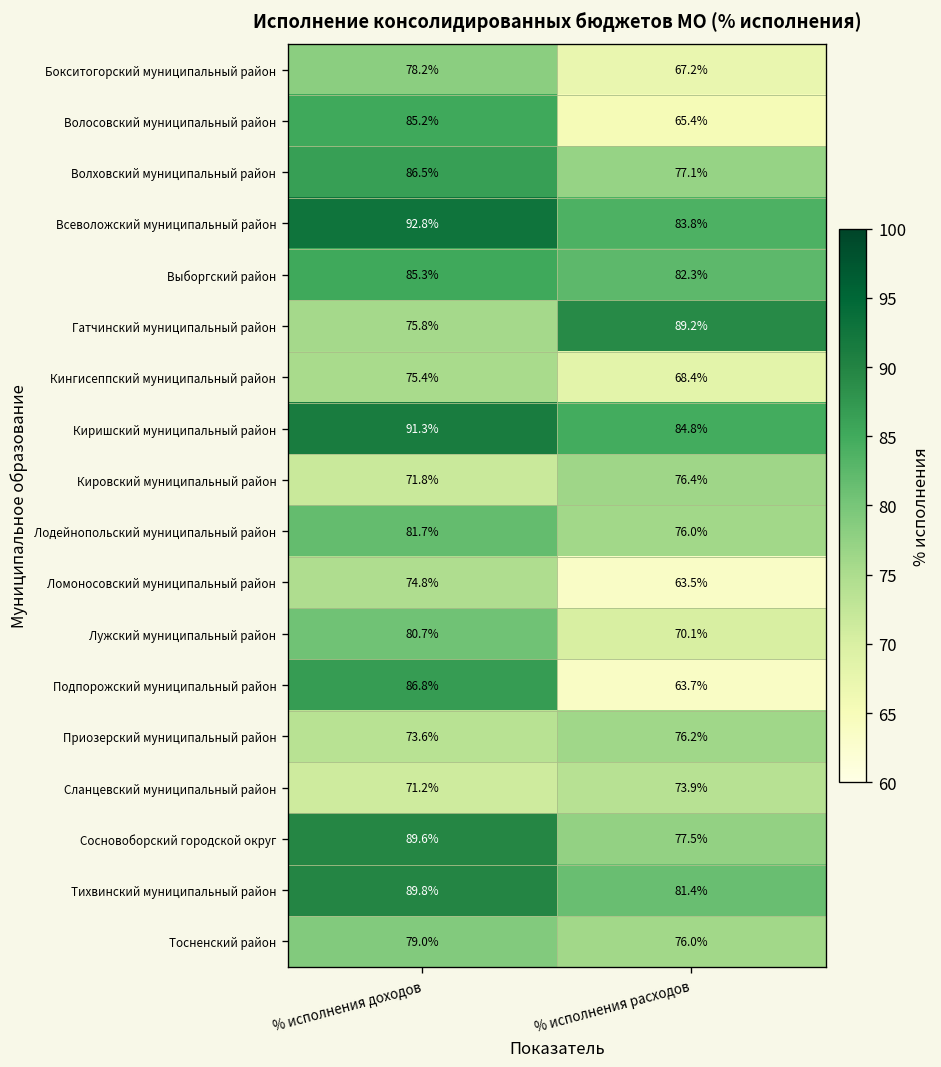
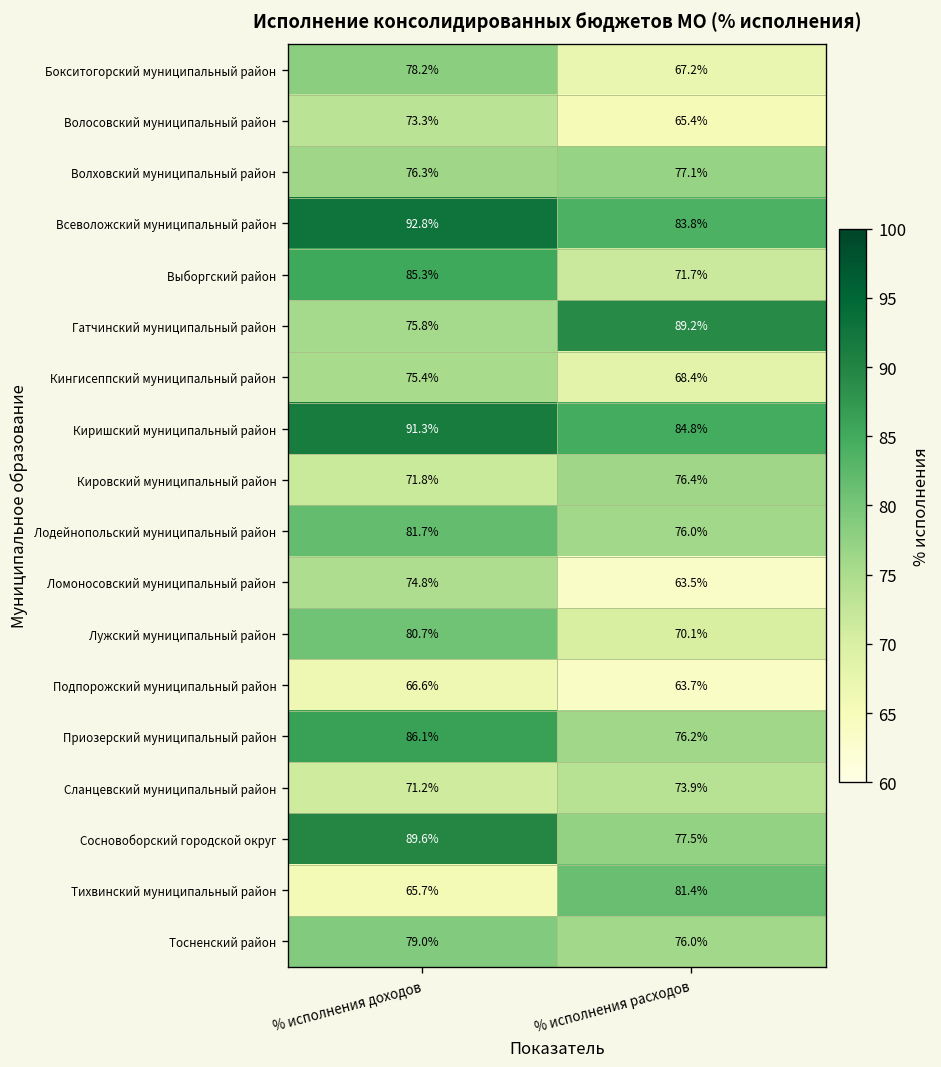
  {
    "Бокситогорский муниципальный район": {
      "% исполнения доходов": "78.2%",
      "% исполнения расходов": "67.2%"
    },
    "Волосовский муниципальный район": {
-     "% исполнения доходов": "85.2%",
+     "% исполнения доходов": "73.3%",
      "% исполнения расходов": "65.4%"
    },
    "Волховский муниципальный район": {
-     "% исполнения доходов": "86.5%",
+     "% исполнения доходов": "76.3%",
      "% исполнения расходов": "77.1%"
    },
    "Всеволожский муниципальный район": {
      "% исполнения доходов": "92.8%",
      "% исполнения расходов": "83.8%"
    },
    "Выборгский район": {
      "% исполнения доходов": "85.3%",
-     "% исполнения расходов": "82.3%"
+     "% исполнения расходов": "71.7%"
    },
    "Гатчинский муниципальный район": {
      "% исполнения доходов": "75.8%",
      "% исполнения расходов": "89.2%"
    },
    "Кингисеппский муниципальный район": {
      "% исполнения доходов": "75.4%",
      "% исполнения расходов": "68.4%"
    },
    "Киришский муниципальный район": {
      "% исполнения доходов": "91.3%",
      "% исполнения расходов": "84.8%"
    },
    "Кировский муниципальный район": {
      "% исполнения доходов": "71.8%",
      "% исполнения расходов": "76.4%"
    },
    "Лодейнопольский муниципальный район": {
      "% исполнения доходов": "81.7%",
      "% исполнения расходов": "76.0%"
    },
    "Ломоносовский муниципальный район": {
      "% исполнения доходов": "74.8%",
      "% исполнения расходов": "63.5%"
    },
    "Лужский муниципальный район": {
      "% исполнения доходов": "80.7%",
      "% исполнения расходов": "70.1%"
    },
    "Подпорожский муниципальный район": {
-     "% исполнения доходов": "86.8%",
+     "% исполнения доходов": "66.6%",
      "% исполнения расходов": "63.7%"
    },
    "Приозерский муниципальный район": {
-     "% исполнения доходов": "73.6%",
+     "% исполнения доходов": "86.1%",
      "% исполнения расходов": "76.2%"
    },
    "Сланцевский муниципальный район": {
      "% исполнения доходов": "71.2%",
      "% исполнения расходов": "73.9%"
    },
    "Сосновоборский городской округ": {
      "% исполнения доходов": "89.6%",
      "% исполнения расходов": "77.5%"
    },
    "Тихвинский муниципальный район": {
-     "% исполнения доходов": "89.8%",
+     "% исполнения доходов": "65.7%",
      "% исполнения расходов": "81.4%"
    },
    "Тосненский район": {
      "% исполнения доходов": "79.0%",
      "% исполнения расходов": "76.0%"
    }
  }
